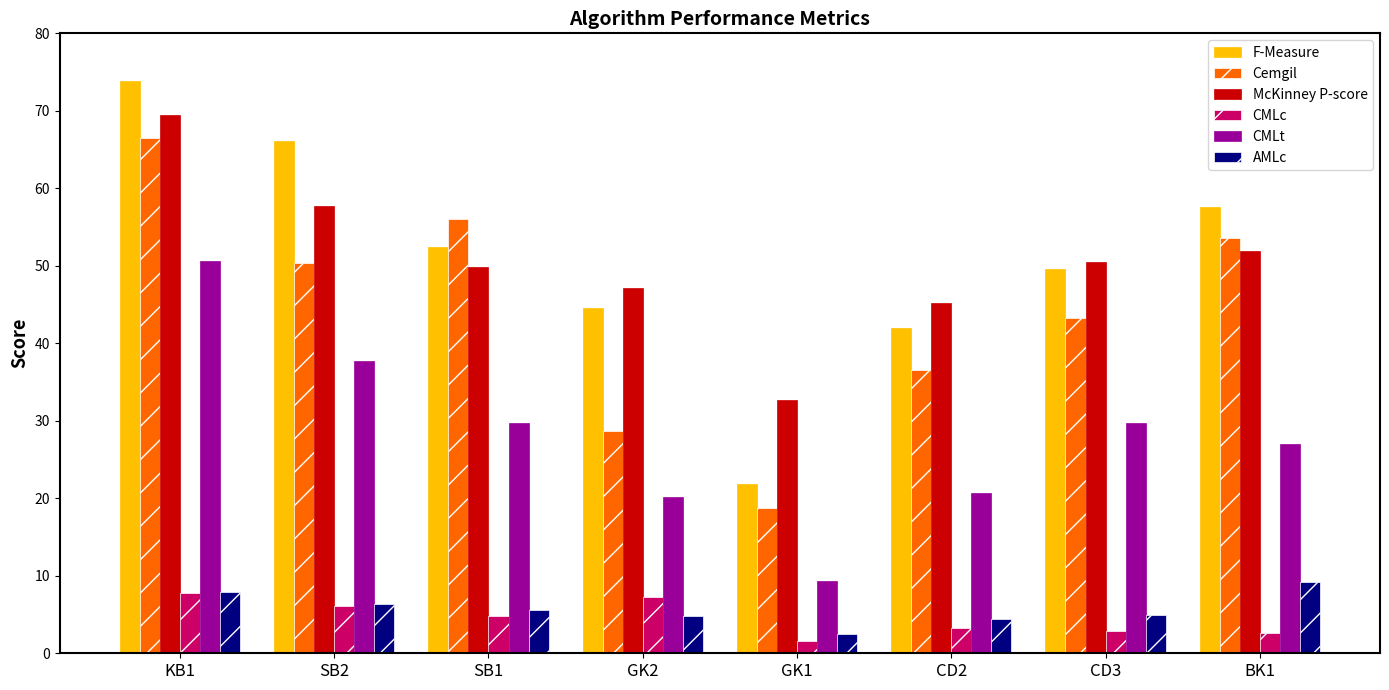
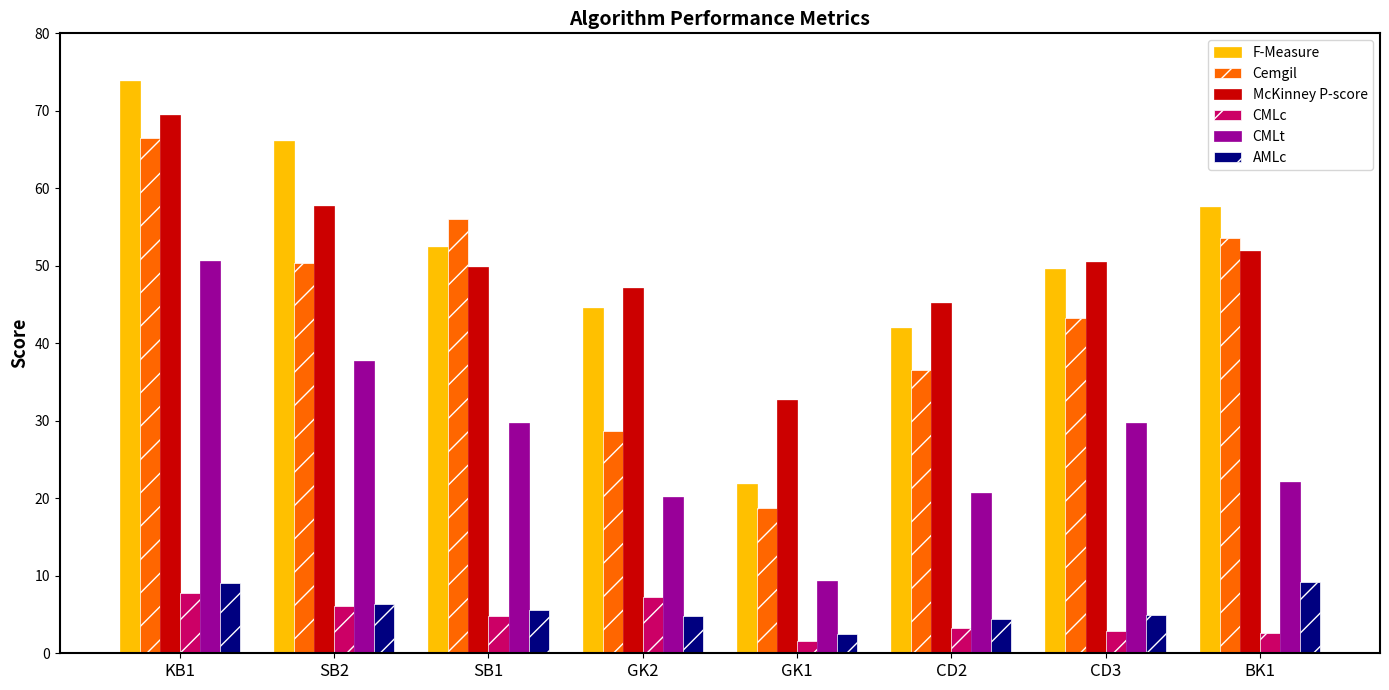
  {
    "F-Measure": {
      "KB1": 74,
      "SB2": 66,
      "SB1": 52,
      "GK2": 45,
      "GK1": 22,
      "CD2": 42,
      "CD3": 50,
      "BK1": 58
    },
    "Cemgil": {
      "KB1": 66,
      "SB2": 50,
      "SB1": 56,
      "GK2": 29,
      "GK1": 19,
      "CD2": 37,
      "CD3": 43,
      "BK1": 54
    },
    "McKinney P-score": {
      "KB1": 70,
      "SB2": 58,
      "SB1": 50,
      "GK2": 47,
      "GK1": 33,
      "CD2": 45,
      "CD3": 50,
      "BK1": 52
    },
    "CMLc": {
      "KB1": 8,
      "SB2": 6,
      "SB1": 5,
      "GK2": 7,
      "GK1": 2,
      "CD2": 3,
      "CD3": 3,
      "BK1": 3
    },
    "CMLt": {
      "KB1": 51,
      "SB2": 38,
      "SB1": 30,
      "GK2": 20,
      "GK1": 9,
      "CD2": 21,
      "CD3": 30,
-     "BK1": 27
+     "BK1": 22
    },
    "AMLc": {
-     "KB1": 8,
+     "KB1": 9,
      "SB2": 6,
      "SB1": 6,
      "GK2": 5,
      "GK1": 2,
      "CD2": 4,
      "CD3": 5,
      "BK1": 9
    }
  }
